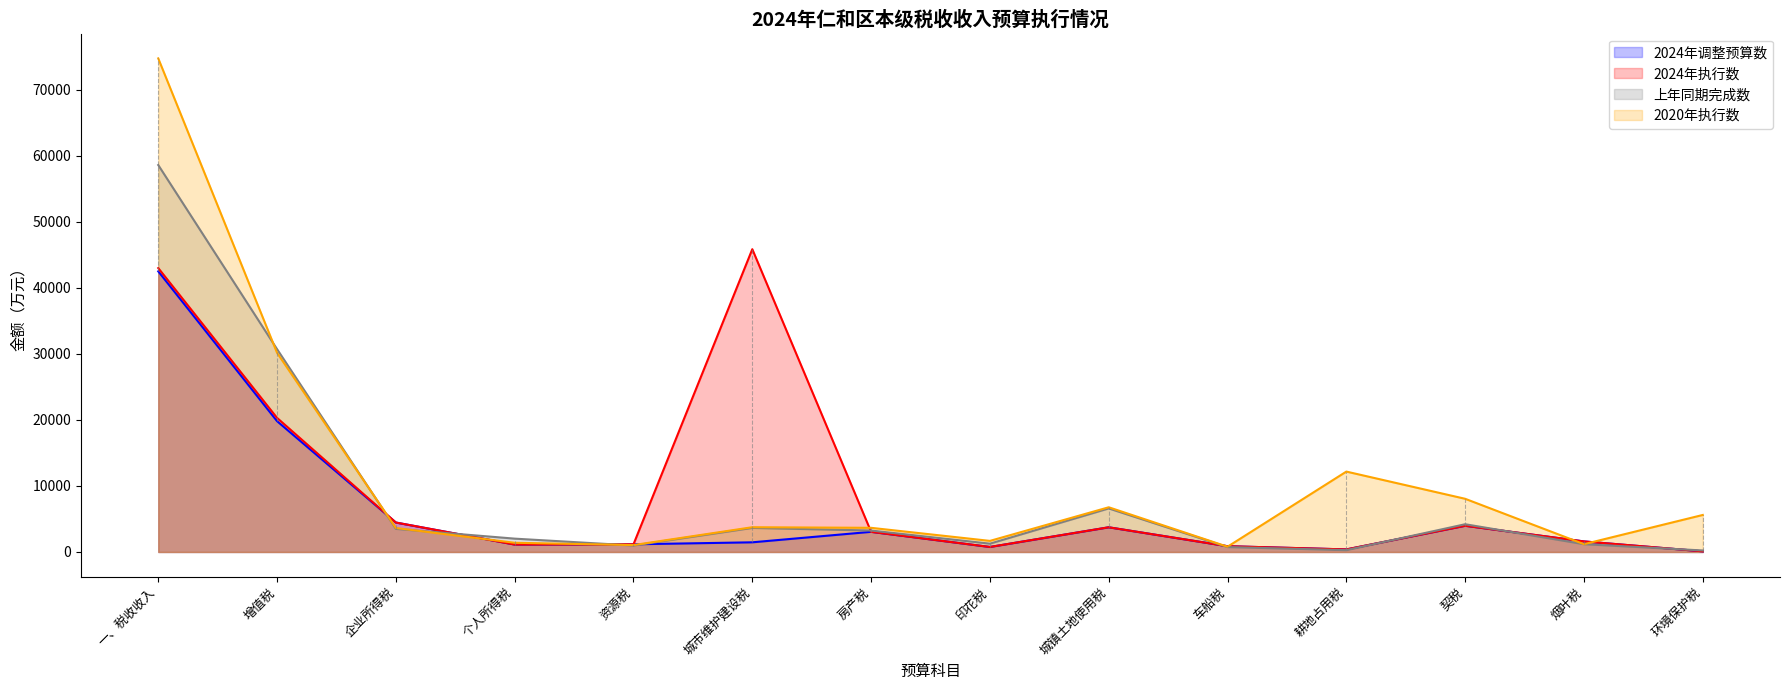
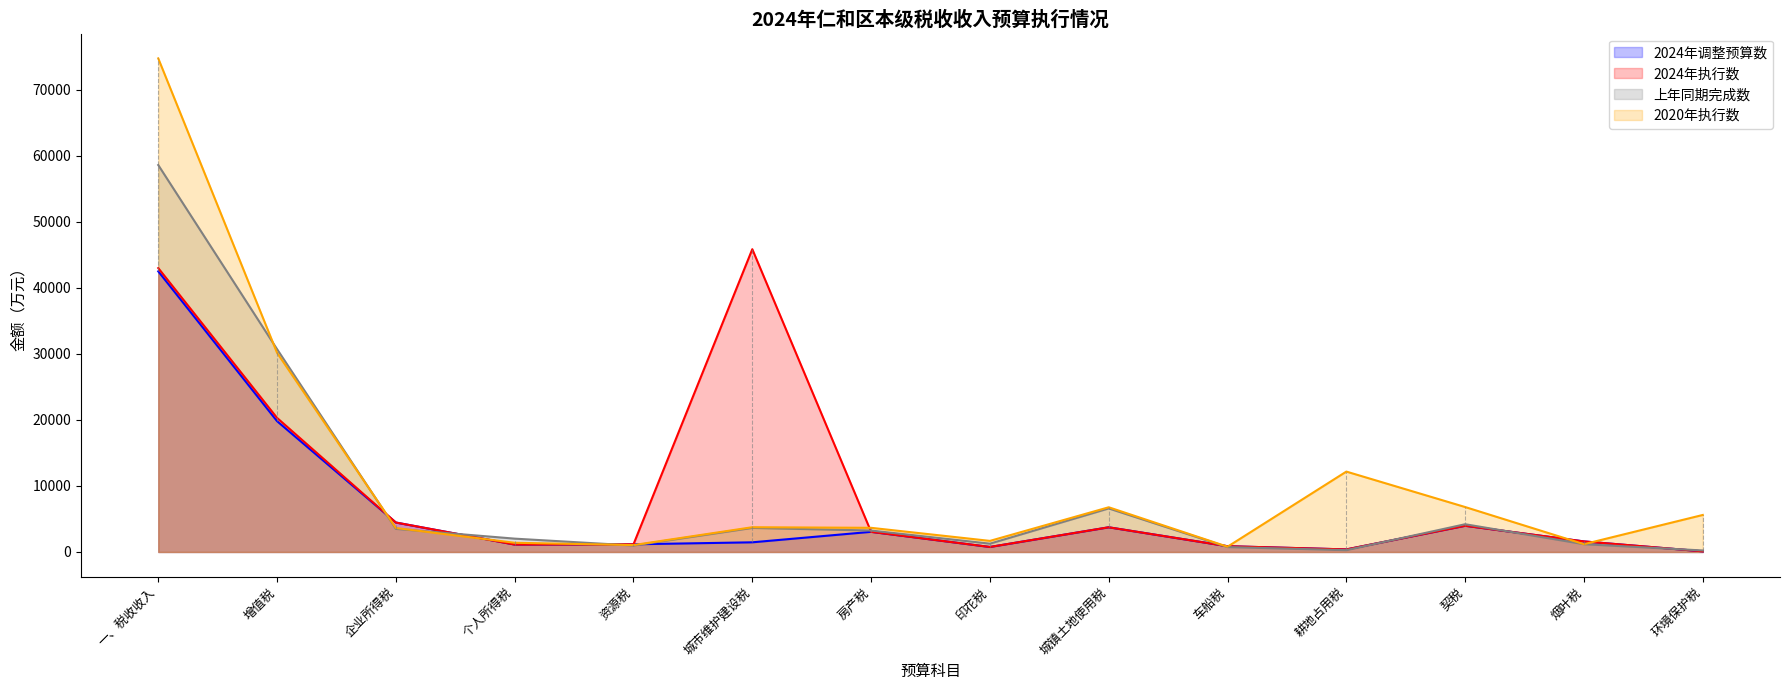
  {
    "2024年执行数": {
      "一、税收收入": 43000,
      "增值税": 20000
    },
    "2020年执行数": {
      "增值税": 30000,
-     "契税": 8000
+     "契税": 7000
    }
  }
